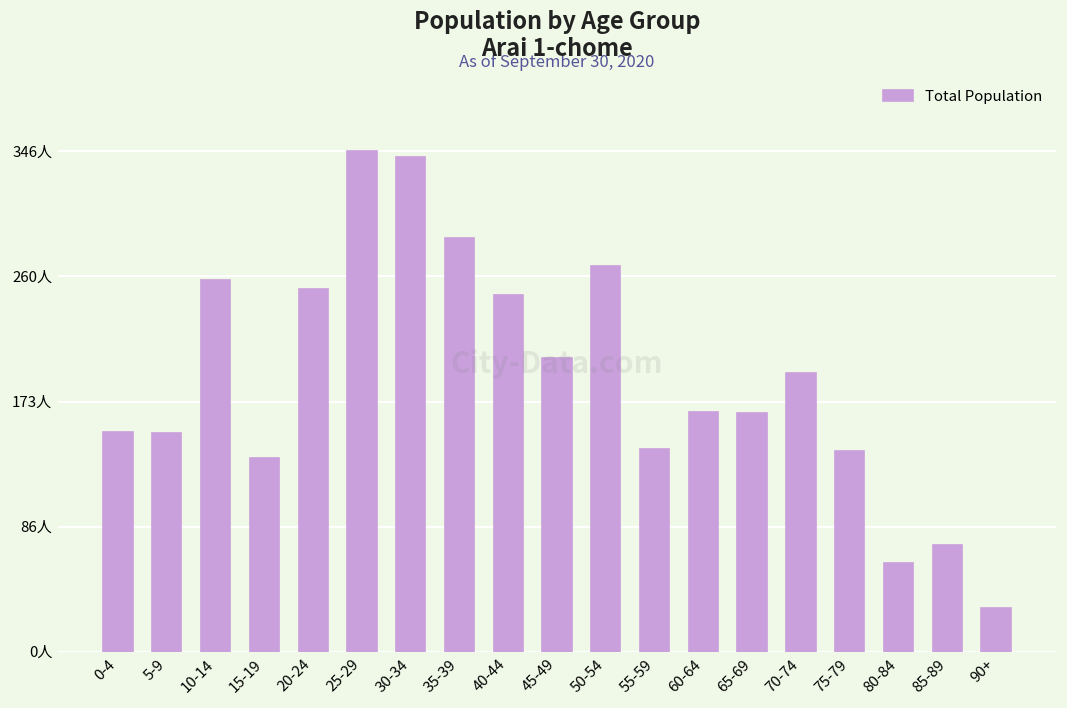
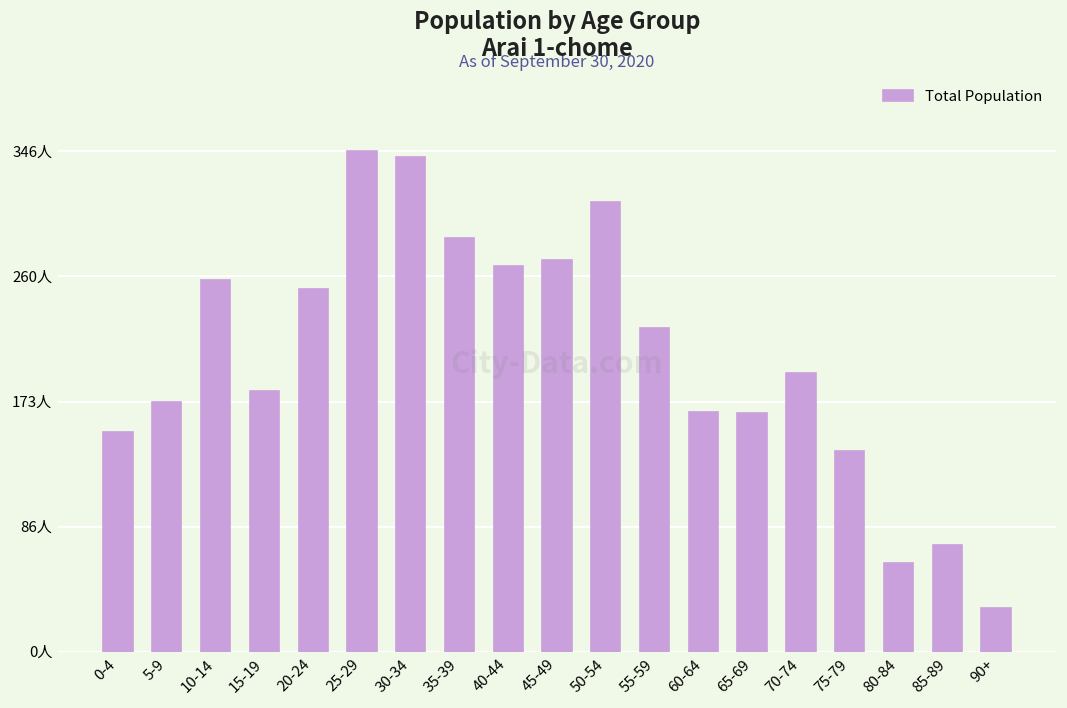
  {
    "0-4": "152人",
-   "5-9": "151人",
+   "5-9": "173人",
    "10-14": "257人",
-   "15-19": "134人",
+   "15-19": "180人",
    "20-24": "251人",
    "25-29": "346人",
    "30-34": "342人",
    "35-39": "286人",
-   "40-44": "247人",
-   "45-49": "203人",
-   "50-54": "267人",
-   "55-59": "140人",
+   "40-44": "267人",
+   "45-49": "271人",
+   "50-54": "311人",
+   "55-59": "224人",
    "60-64": "166人",
    "65-69": "165人",
    "70-74": "193人",
    "75-79": "139人",
    "80-84": "61人",
    "85-89": "74人",
    "90+": "30人"
  }
